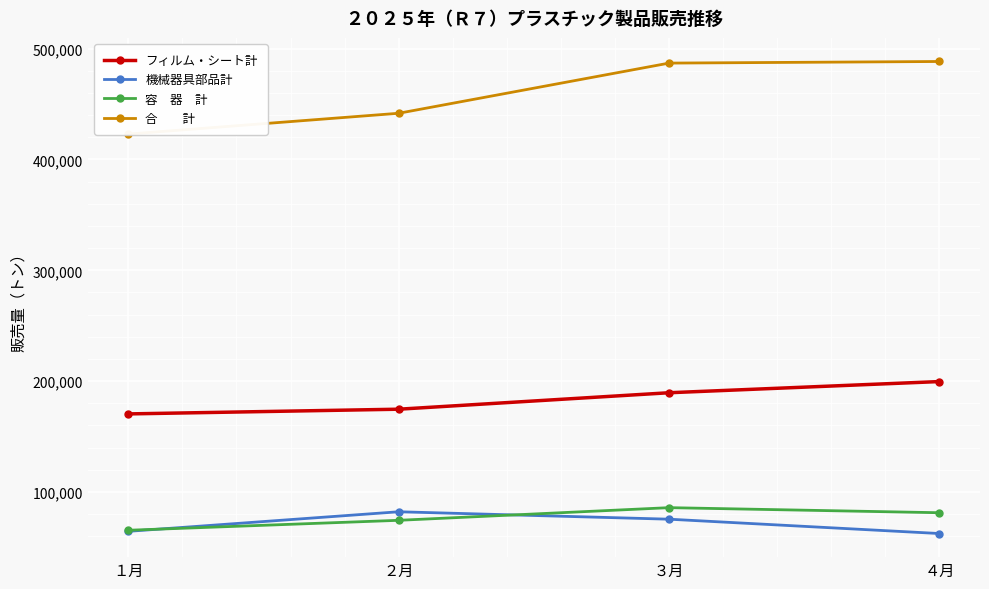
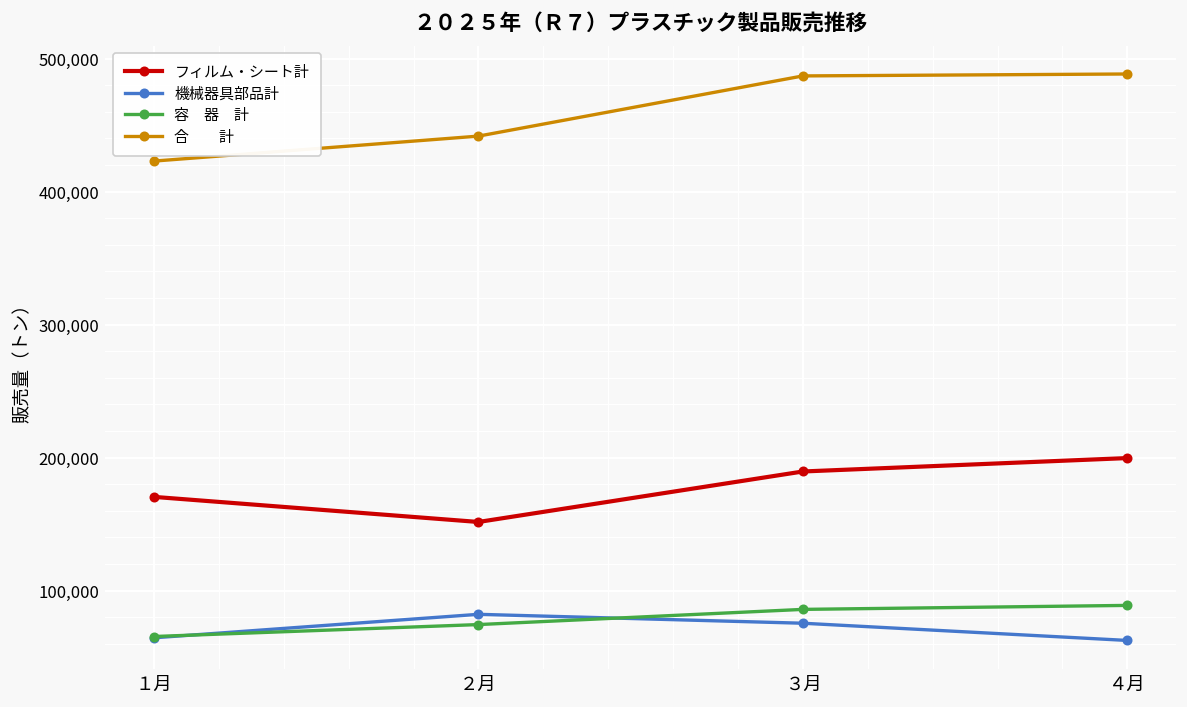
  {
    "フィルム・シート計": {
      "１月": "170,000",
-     "２月": "175,000",
+     "２月": "152,000",
      "３月": "190,000",
      "４月": "200,000"
    },
    "機械器具部品計": {
      "２月": "82,000",
      "３月": "75,000",
      "４月": "62,000"
    },
    "容 器 計": {
      "２月": "74,000",
      "３月": "86,000",
-     "４月": "81,000"
+     "４月": "89,000"
    },
    "合 計": {
      "２月": "442,000",
      "３月": "487,000",
      "４月": "488,000"
    }
  }
